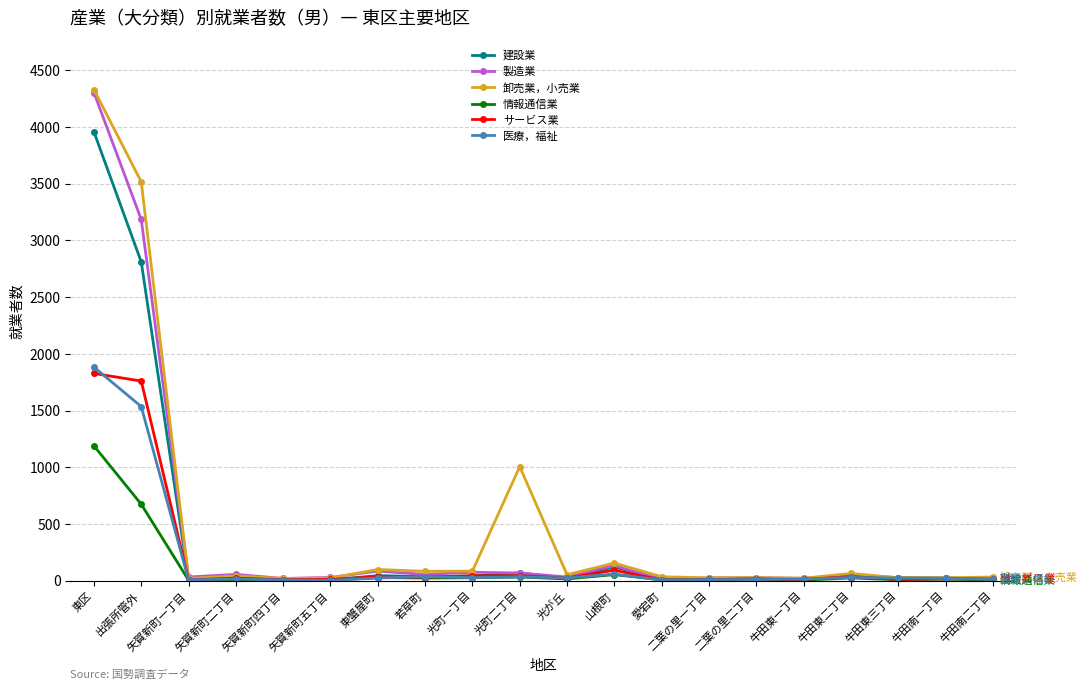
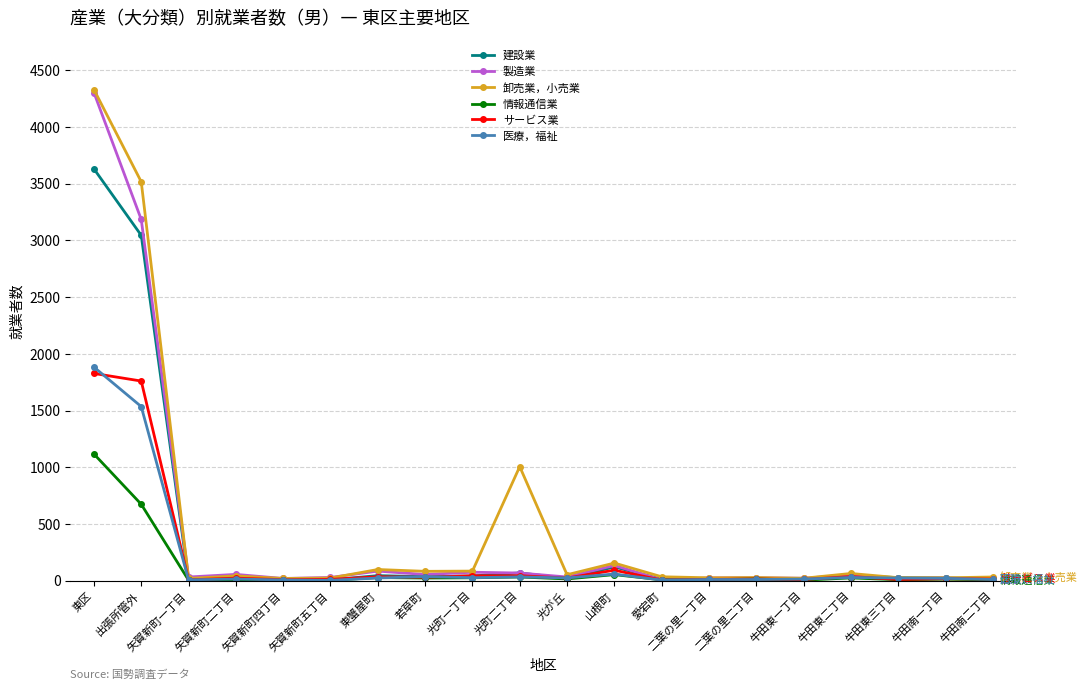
  {
    "建設業": {
-     "東区": 3960,
-     "出張所管外": 2810
+     "東区": 3630,
+     "出張所管外": 3040
    },
    "製造業": {
      "東区": 4300,
      "出張所管外": 3180
    },
    "卸売業，小売業": {
      "東区": 4330,
      "出張所管外": 3520,
      "若草町": 80,
      "光町二丁目": 1010
    },
    "情報通信業": {
-     "東区": 1190,
+     "東区": 1120,
      "出張所管外": 670
    },
    "サービス業": {
      "東区": 1830,
      "出張所管外": 1760,
      "山根町": 90
    },
    "医療，福祉": {
      "東区": 1880,
      "出張所管外": 1540
    }
  }
